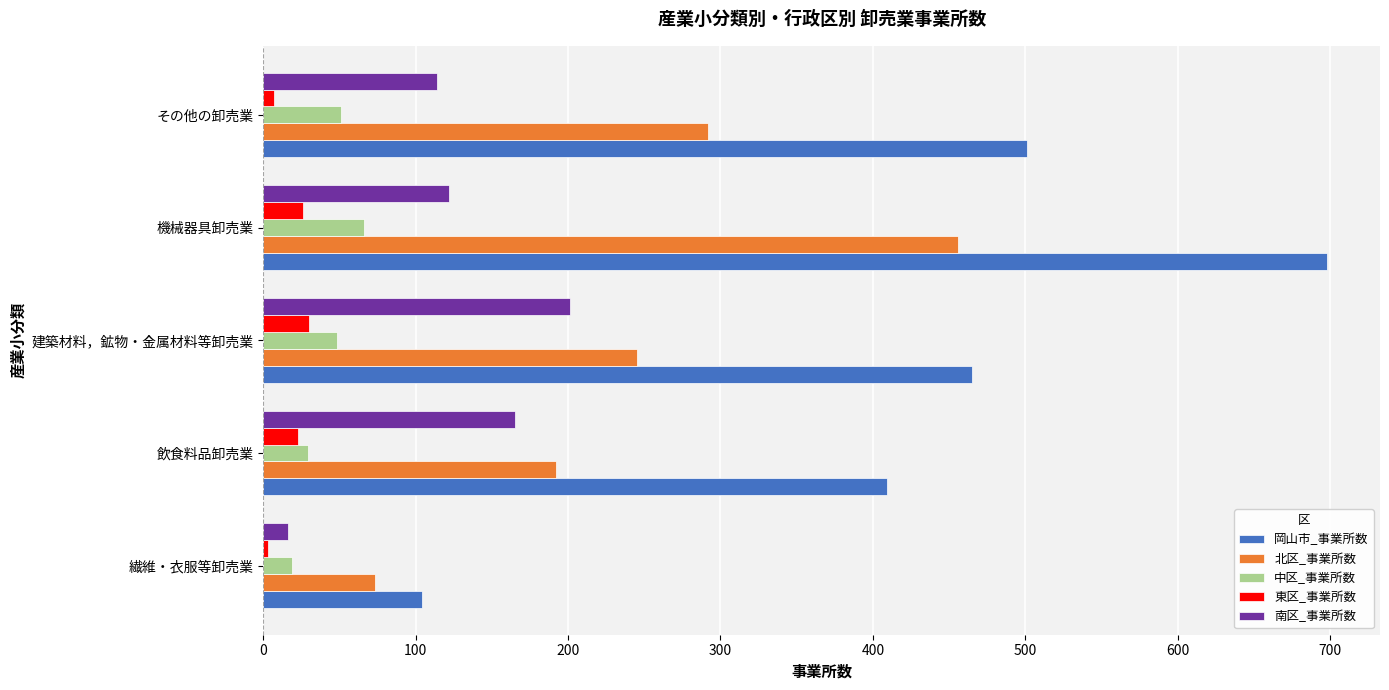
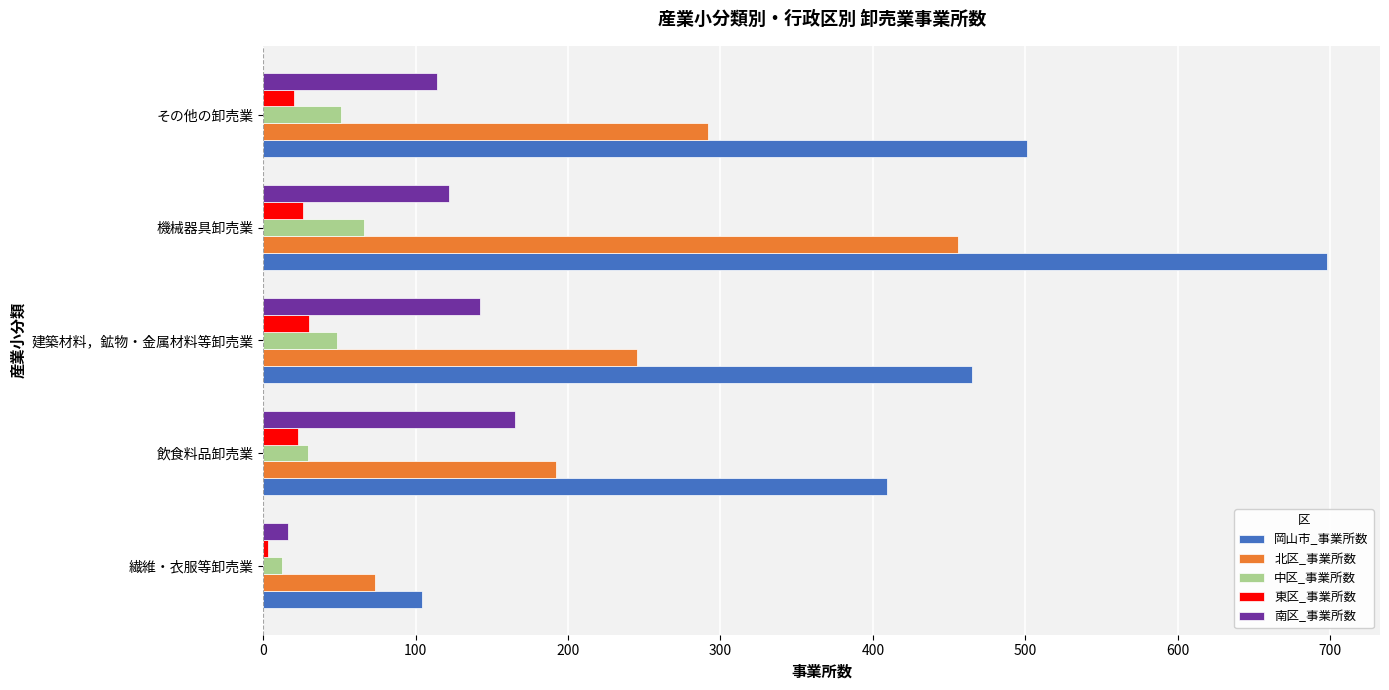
  {
    "岡山市_事業所数": {
      "その他の卸売業": 501,
      "機械器具卸売業": 698,
      "建築材料，鉱物・金属材料等卸売業": 465,
      "飲食料品卸売業": 409,
      "繊維・衣服等卸売業": 104
    },
    "北区_事業所数": {
      "その他の卸売業": 292,
      "機械器具卸売業": 456,
      "建築材料，鉱物・金属材料等卸売業": 245,
      "飲食料品卸売業": 192,
      "繊維・衣服等卸売業": 73
    },
    "中区_事業所数": {
      "その他の卸売業": 51,
      "機械器具卸売業": 66,
      "建築材料，鉱物・金属材料等卸売業": 48,
      "飲食料品卸売業": 29,
-     "繊維・衣服等卸売業": 19
+     "繊維・衣服等卸売業": 12
    },
    "東区_事業所数": {
-     "その他の卸売業": 7,
+     "その他の卸売業": 20,
      "機械器具卸売業": 26,
      "建築材料，鉱物・金属材料等卸売業": 30,
      "飲食料品卸売業": 23,
      "繊維・衣服等卸売業": 3
    },
    "南区_事業所数": {
      "その他の卸売業": 114,
      "機械器具卸売業": 122,
-     "建築材料，鉱物・金属材料等卸売業": 201,
+     "建築材料，鉱物・金属材料等卸売業": 142,
      "飲食料品卸売業": 165,
      "繊維・衣服等卸売業": 16
    }
  }
